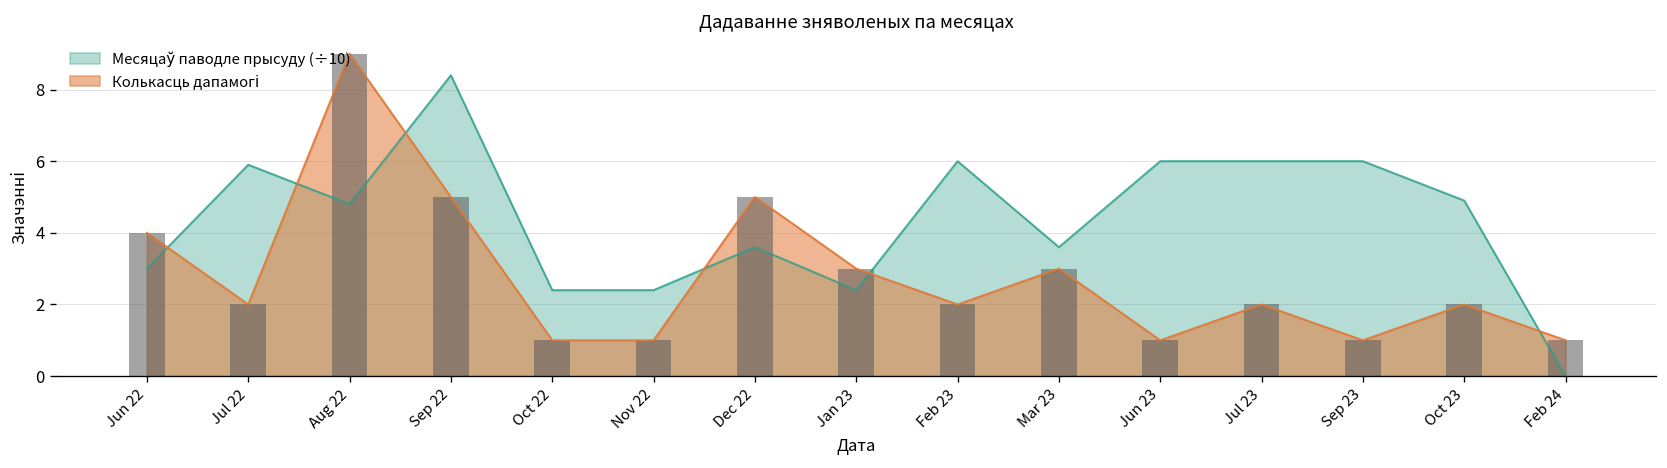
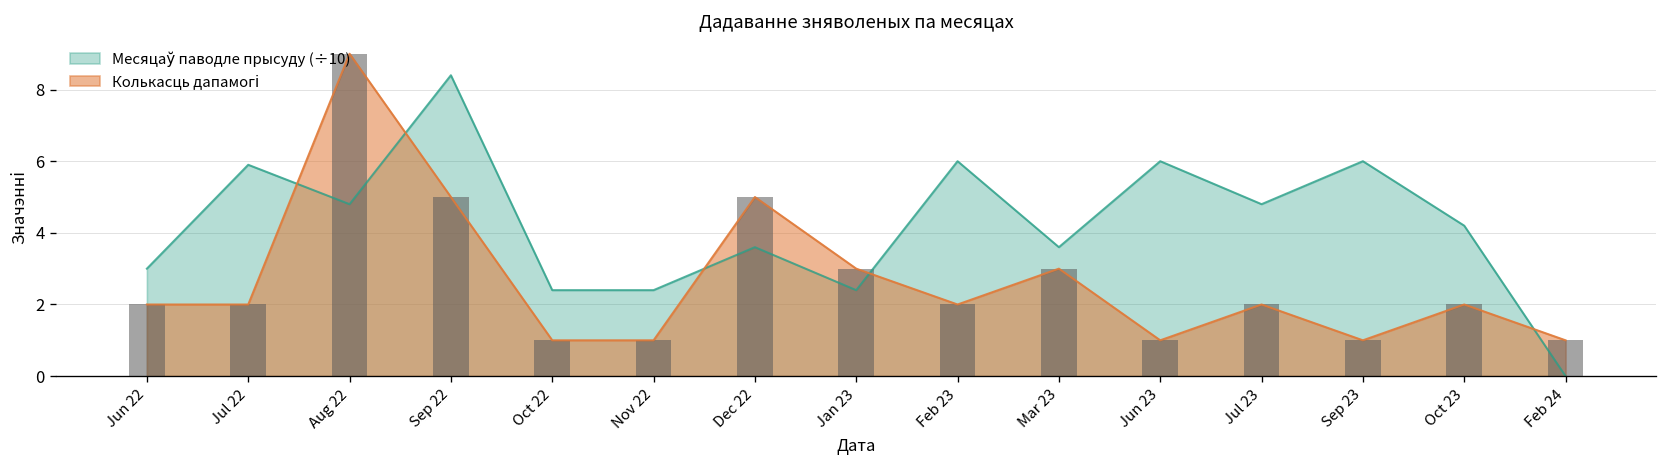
  {
    "Месяцаў паводле прысуду (÷10)": {
      "Jun 22": 3.0,
      "Jul 22": 5.9,
      "Aug 22": 4.8,
      "Sep 22": 8.4,
      "Oct 22": 2.4,
      "Nov 22": 2.4,
      "Dec 22": 3.6,
      "Jan 23": 2.4,
      "Feb 23": 6.0,
      "Mar 23": 3.6,
      "Jun 23": 6.0,
-     "Jul 23": 6.0,
+     "Jul 23": 4.8,
      "Sep 23": 6.0,
-     "Oct 23": 4.9,
+     "Oct 23": 4.2,
      "Feb 24": 0.0
    },
    "Колькасць дапамогі": {
-     "Jun 22": 4,
+     "Jun 22": 2,
      "Jul 22": 2,
      "Aug 22": 9,
      "Sep 22": 5,
      "Oct 22": 1,
      "Nov 22": 1,
      "Dec 22": 5,
      "Jan 23": 3,
      "Feb 23": 2,
      "Mar 23": 3,
      "Jun 23": 1,
      "Jul 23": 2,
      "Sep 23": 1,
      "Oct 23": 2,
      "Feb 24": 1
    }
  }
